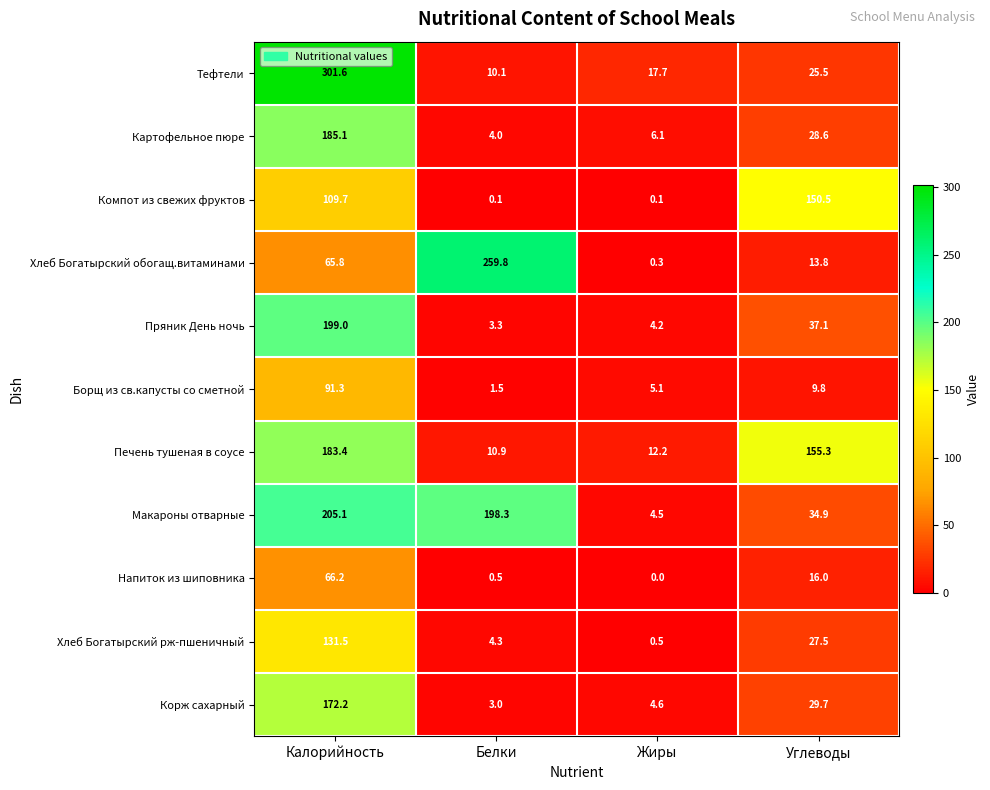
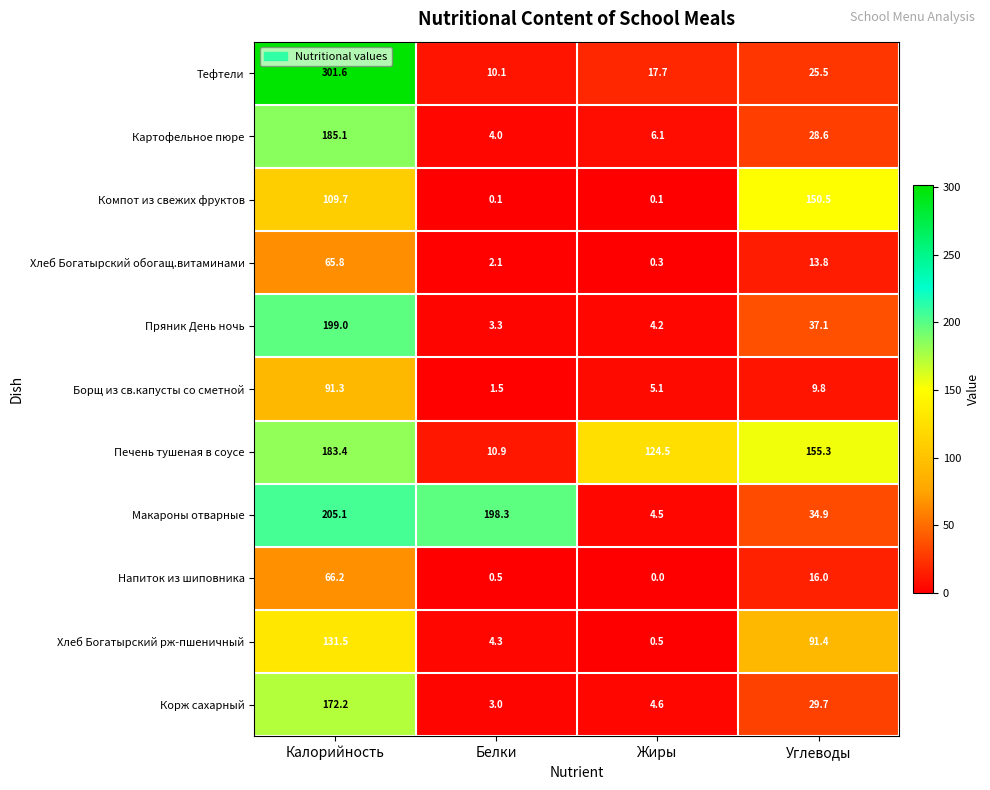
  {
    "Тефтели": {
      "Калорийность": 301.6,
      "Белки": 10.1,
      "Жиры": 17.7,
      "Углеводы": 25.5
    },
    "Картофельное пюре": {
      "Калорийность": 185.1,
      "Белки": 4.0,
      "Жиры": 6.1,
      "Углеводы": 28.6
    },
    "Компот из свежих фруктов": {
      "Калорийность": 109.7,
      "Белки": 0.1,
      "Жиры": 0.1,
      "Углеводы": 150.5
    },
    "Хлеб Богатырский обогащ.витаминами": {
      "Калорийность": 65.8,
-     "Белки": 259.8,
+     "Белки": 2.1,
      "Жиры": 0.3,
      "Углеводы": 13.8
    },
    "Пряник День ночь": {
      "Калорийность": 199.0,
      "Белки": 3.3,
      "Жиры": 4.2,
      "Углеводы": 37.1
    },
    "Борщ из св.капусты со сметной": {
      "Калорийность": 91.3,
      "Белки": 1.5,
      "Жиры": 5.1,
      "Углеводы": 9.8
    },
    "Печень тушеная в соусе": {
      "Калорийность": 183.4,
      "Белки": 10.9,
-     "Жиры": 12.2,
+     "Жиры": 124.5,
      "Углеводы": 155.3
    },
    "Макароны отварные": {
      "Калорийность": 205.1,
      "Белки": 198.3,
      "Жиры": 4.5,
      "Углеводы": 34.9
    },
    "Напиток из шиповника": {
      "Калорийность": 66.2,
      "Белки": 0.5,
      "Жиры": 0.0,
      "Углеводы": 16.0
    },
    "Хлеб Богатырский рж-пшеничный": {
      "Калорийность": 131.5,
      "Белки": 4.3,
      "Жиры": 0.5,
-     "Углеводы": 27.5
+     "Углеводы": 91.4
    },
    "Корж сахарный": {
      "Калорийность": 172.2,
      "Белки": 3.0,
      "Жиры": 4.6,
      "Углеводы": 29.7
    }
  }
